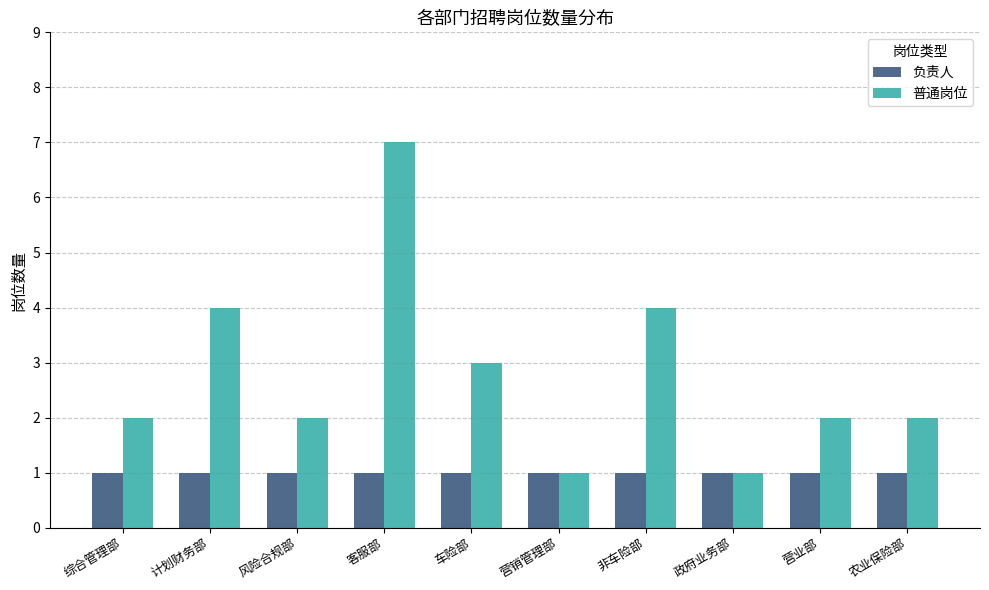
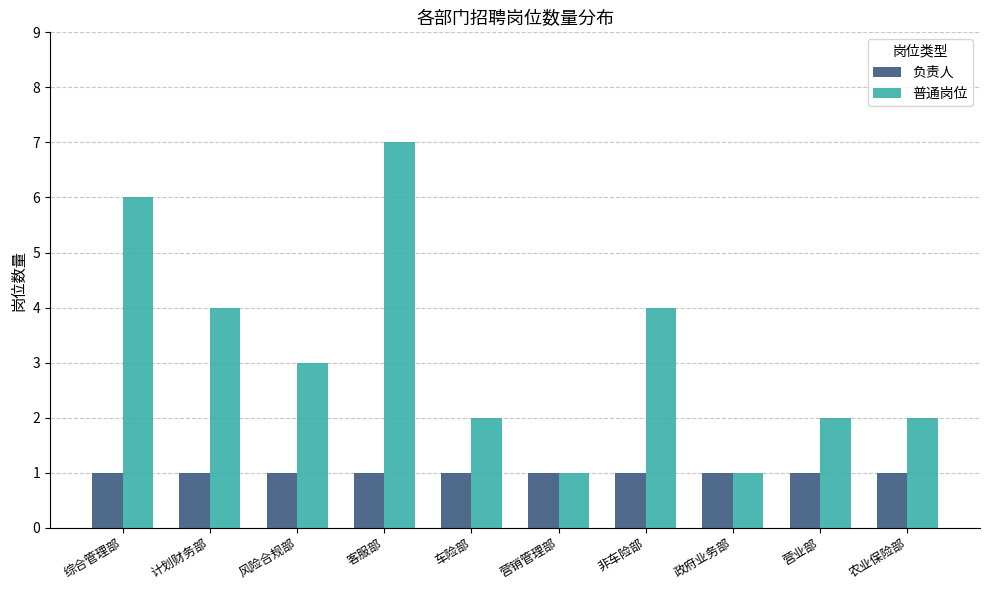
  {
    "负责人": {
      "综合管理部": 1,
      "计划财务部": 1,
      "风险合规部": 1,
      "客服部": 1,
      "车险部": 1,
      "营销管理部": 1,
      "非车险部": 1,
      "政府业务部": 1,
      "营业部": 1,
      "农业保险部": 1
    },
    "普通岗位": {
-     "综合管理部": 2,
+     "综合管理部": 6,
      "计划财务部": 4,
-     "风险合规部": 2,
+     "风险合规部": 3,
      "客服部": 7,
-     "车险部": 3,
+     "车险部": 2,
      "营销管理部": 1,
      "非车险部": 4,
      "政府业务部": 1,
      "营业部": 2,
      "农业保险部": 2
    }
  }
